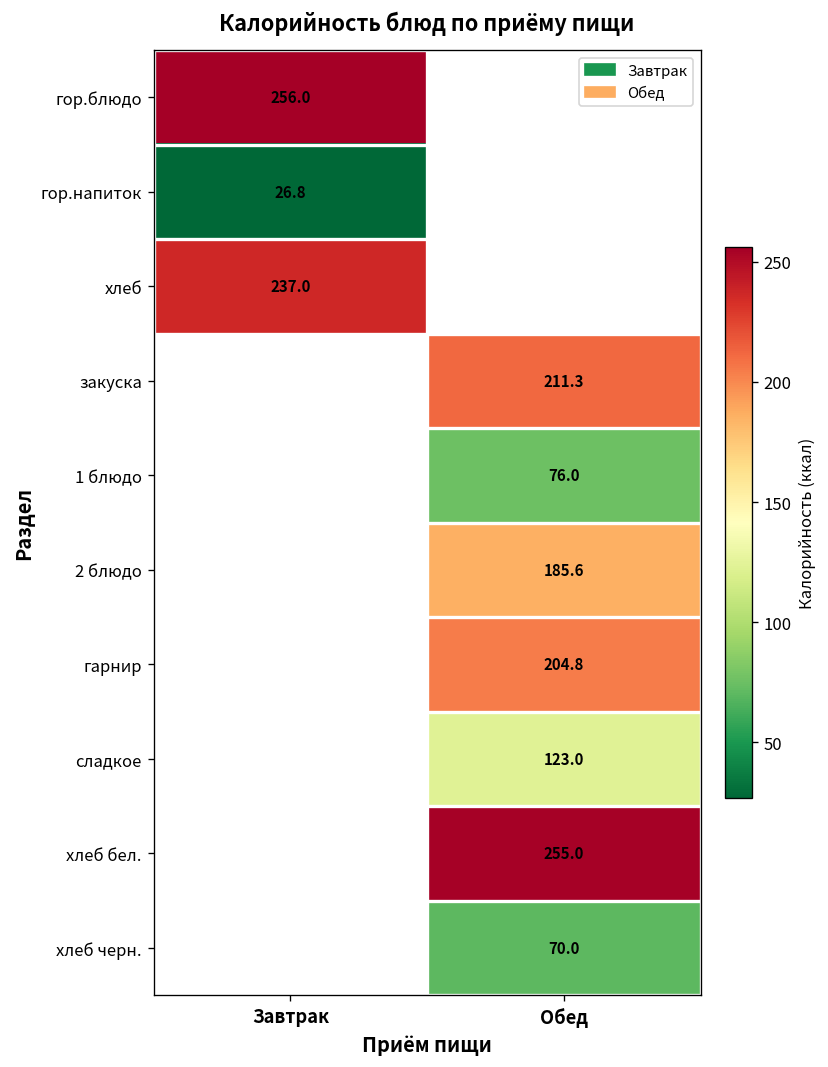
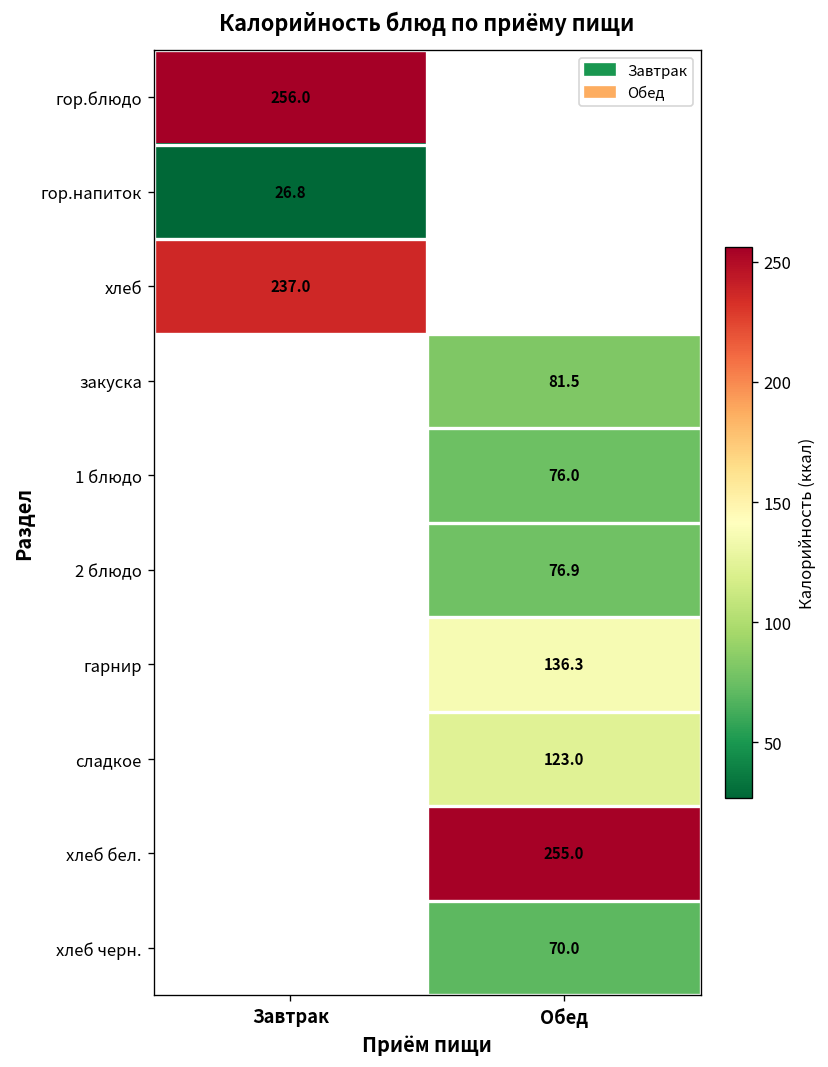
  {
    "гор.блюдо": {
      "Завтрак": 256.0
    },
    "гор.напиток": {
      "Завтрак": 26.8
    },
    "хлеб": {
      "Завтрак": 237.0
    },
    "закуска": {
-     "Обед": 211.3
+     "Обед": 81.5
    },
    "1 блюдо": {
      "Обед": 76.0
    },
    "2 блюдо": {
-     "Обед": 185.6
+     "Обед": 76.9
    },
    "гарнир": {
-     "Обед": 204.8
+     "Обед": 136.3
    },
    "сладкое": {
      "Обед": 123.0
    },
    "хлеб бел.": {
      "Обед": 255.0
    },
    "хлеб черн.": {
      "Обед": 70.0
    }
  }
